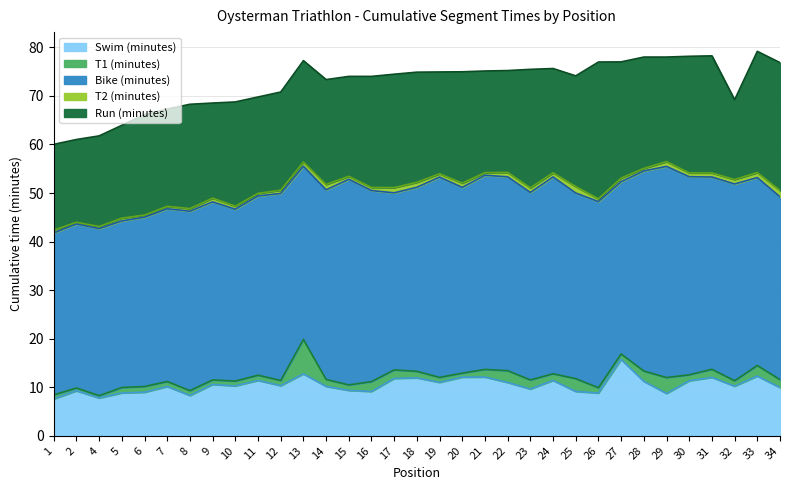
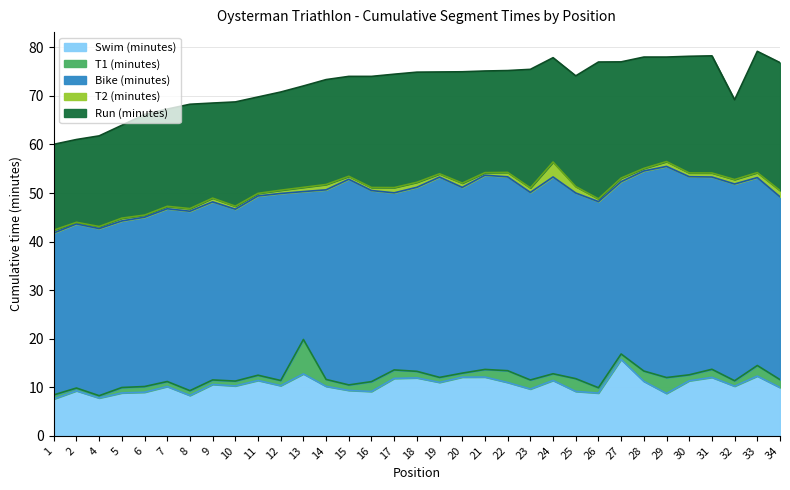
  {
    "Swim (minutes)": {
      "1": 8,
      "2": 9,
      "5": 9,
      "6": 9,
      "7": 10,
      "8": 8,
      "9": 11,
      "10": 10,
      "11": 11,
      "12": 10,
      "13": 13,
      "14": 10,
      "15": 9,
      "16": 9,
      "17": 12,
      "18": 12,
      "19": 11,
      "20": 12,
      "21": 12,
      "22": 11,
      "23": 10,
      "24": 11,
      "25": 9,
      "26": 9,
      "27": 16,
      "28": 11,
      "29": 9,
      "30": 11,
      "31": 12,
      "32": 10,
      "33": 12,
      "34": 10
    },
    "T1 (minutes)": {
      "1": 1,
      "2": 1,
      "5": 1,
      "6": 1,
      "7": 1,
      "8": 1,
      "9": 1,
      "10": 1,
      "11": 1,
      "12": 1,
      "13": 7,
      "14": 1,
      "15": 1,
      "16": 2,
      "17": 2,
      "18": 1,
      "19": 1,
      "20": 1,
      "21": 2,
      "22": 2,
      "23": 2,
      "24": 1,
      "25": 3,
      "26": 1,
      "27": 1,
      "28": 2,
      "29": 3,
      "30": 1,
      "31": 2,
      "32": 1,
      "33": 2,
      "34": 2
    },
    "Bike (minutes)": {
      "1": 33,
      "5": 34,
      "8": 37,
      "9": 37,
      "10": 35,
      "12": 39,
-     "13": 36,
+     "13": 30,
      "14": 39,
      "15": 42,
      "16": 39,
      "17": 36,
      "18": 38,
      "19": 41,
      "20": 38,
      "21": 40,
      "22": 40,
      "23": 39,
      "24": 41,
      "25": 38,
      "26": 38,
      "27": 35,
      "28": 41,
      "29": 43,
      "30": 41,
      "31": 40,
      "32": 41,
      "33": 39,
      "34": 38
    },
    "T2 (minutes)": {
      "1": 1,
      "5": 1,
      "8": 1,
      "9": 1,
      "10": 1,
      "12": 1,
      "13": 1,
      "14": 1,
      "15": 1,
      "16": 1,
      "17": 1,
      "18": 1,
      "19": 1,
      "20": 1,
      "21": 1,
      "22": 1,
      "23": 1,
-     "24": 1,
+     "24": 3,
      "25": 1,
      "26": 1,
      "27": 1,
      "28": 1,
      "29": 1,
      "30": 1,
      "31": 1,
      "32": 1,
      "33": 1,
      "34": 1
    },
    "Run (minutes)": {
      "1": 18,
      "2": 17,
      "4": 19,
      "5": 19,
      "8": 21,
      "9": 20,
      "10": 21,
      "11": 20,
      "12": 20,
      "13": 21,
      "14": 22,
      "15": 21,
      "16": 23,
      "17": 23,
      "18": 23,
      "19": 21,
      "20": 23,
      "21": 21,
      "22": 21,
      "23": 24,
      "24": 21,
      "25": 23,
      "26": 28,
      "27": 24,
      "28": 23,
      "29": 22,
      "30": 24,
      "31": 24,
      "32": 16,
      "33": 25,
      "34": 26
    }
  }
